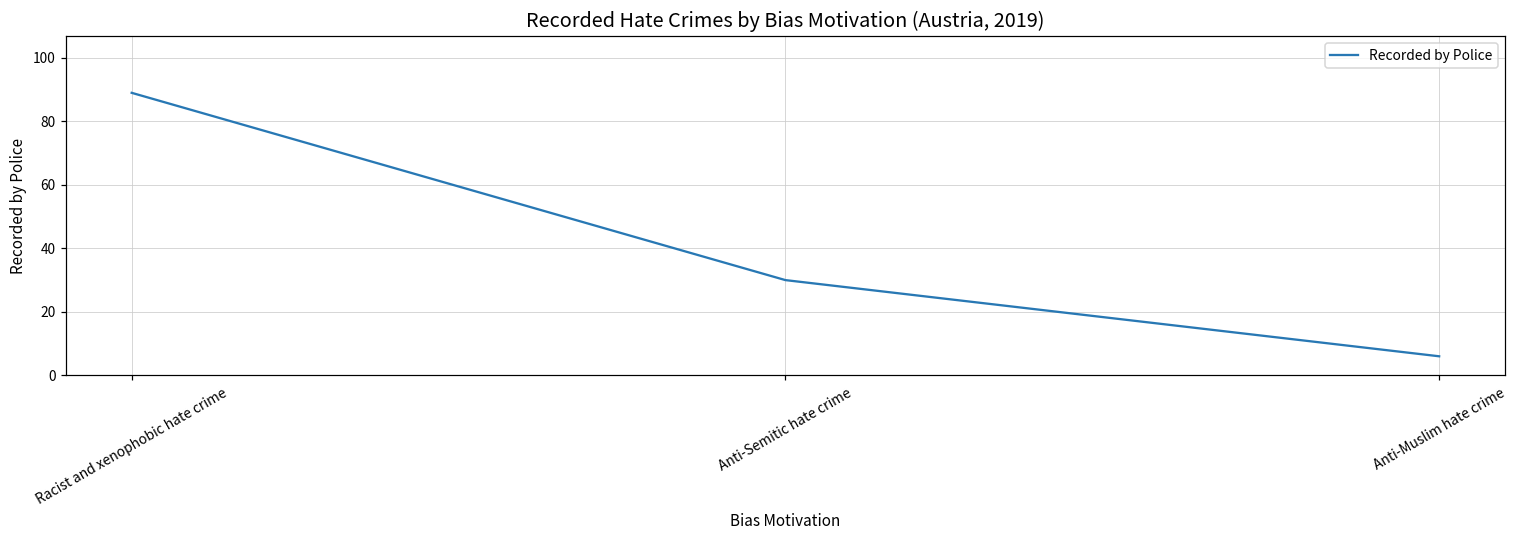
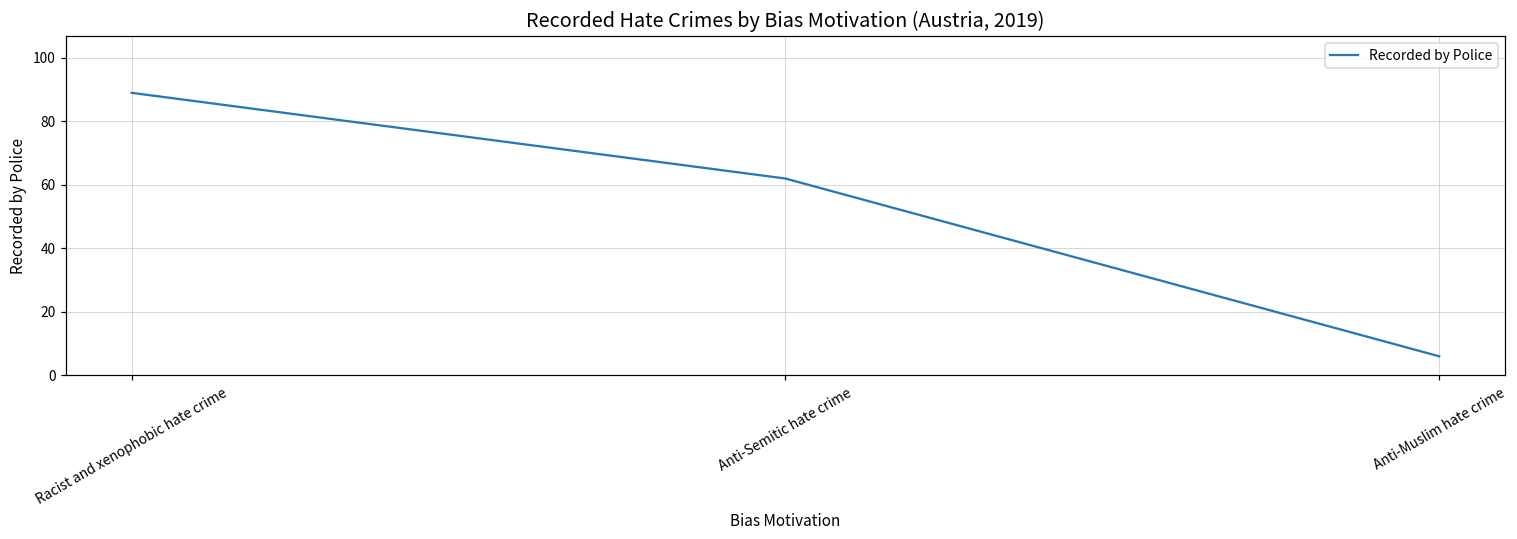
  {
    "Racist and xenophobic hate crime": 89,
-   "Anti-Semitic hate crime": 30,
+   "Anti-Semitic hate crime": 62,
    "Anti-Muslim hate crime": 6
  }
